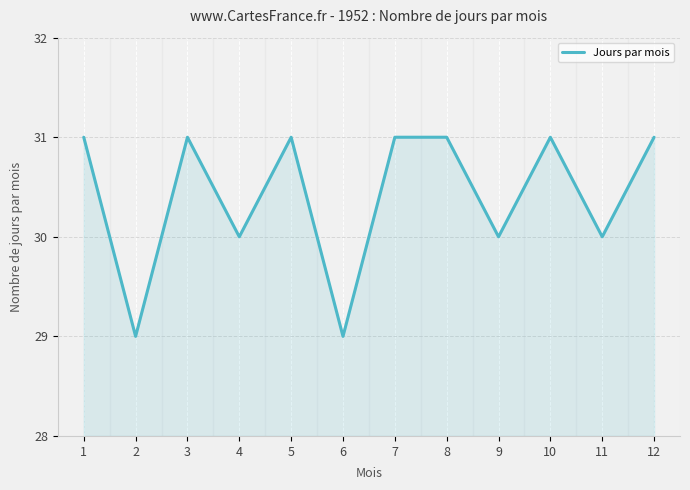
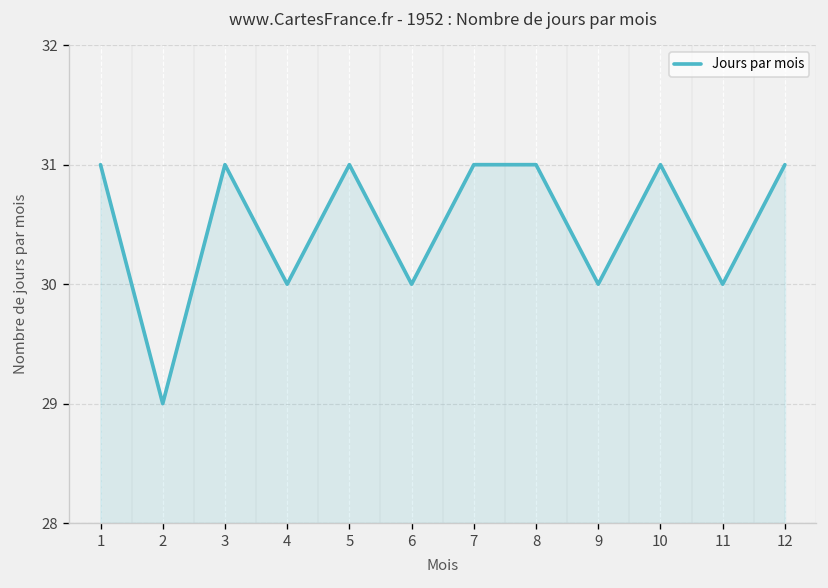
  {
    "1": 31,
    "2": 29,
    "3": 31,
    "4": 30,
    "5": 31,
-   "6": 29,
+   "6": 30,
    "7": 31,
    "8": 31,
    "9": 30,
    "10": 31,
    "11": 30,
    "12": 31
  }
